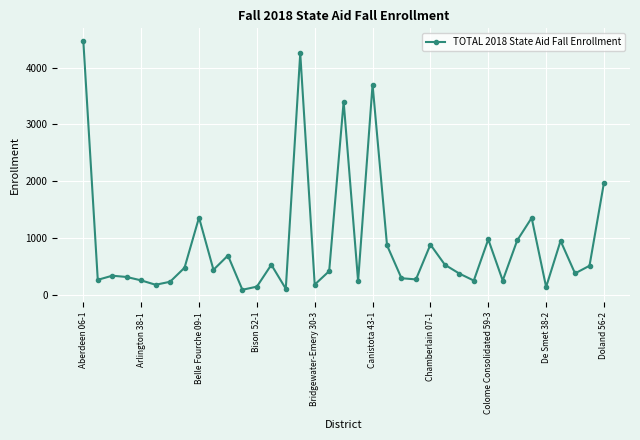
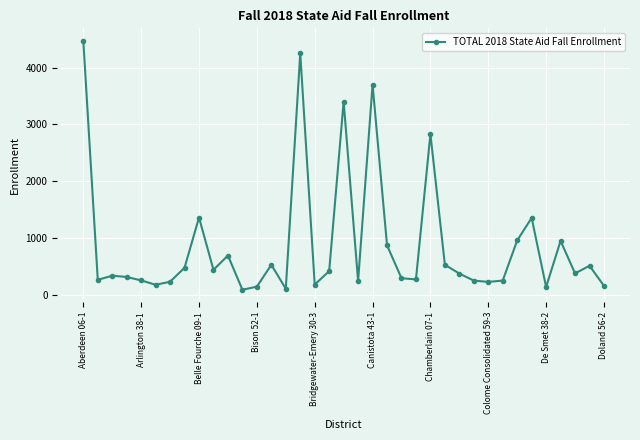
  {
    "Aberdeen 06-1": 4500,
    "Arlington 38-1": 300,
    "Belle Fourche 09-1": 1400,
    "Bison 52-1": 100,
    "Bridgewater-Emery 30-3": 200,
    "Canistota 43-1": 3700,
-   "Chamberlain 07-1": 900,
-   "Colome Consolidated 59-3": 1000,
+   "Chamberlain 07-1": 2800,
+   "Colome Consolidated 59-3": 200,
    "De Smet 38-2": 100,
-   "Doland 56-2": 2000
+   "Doland 56-2": 200
  }
